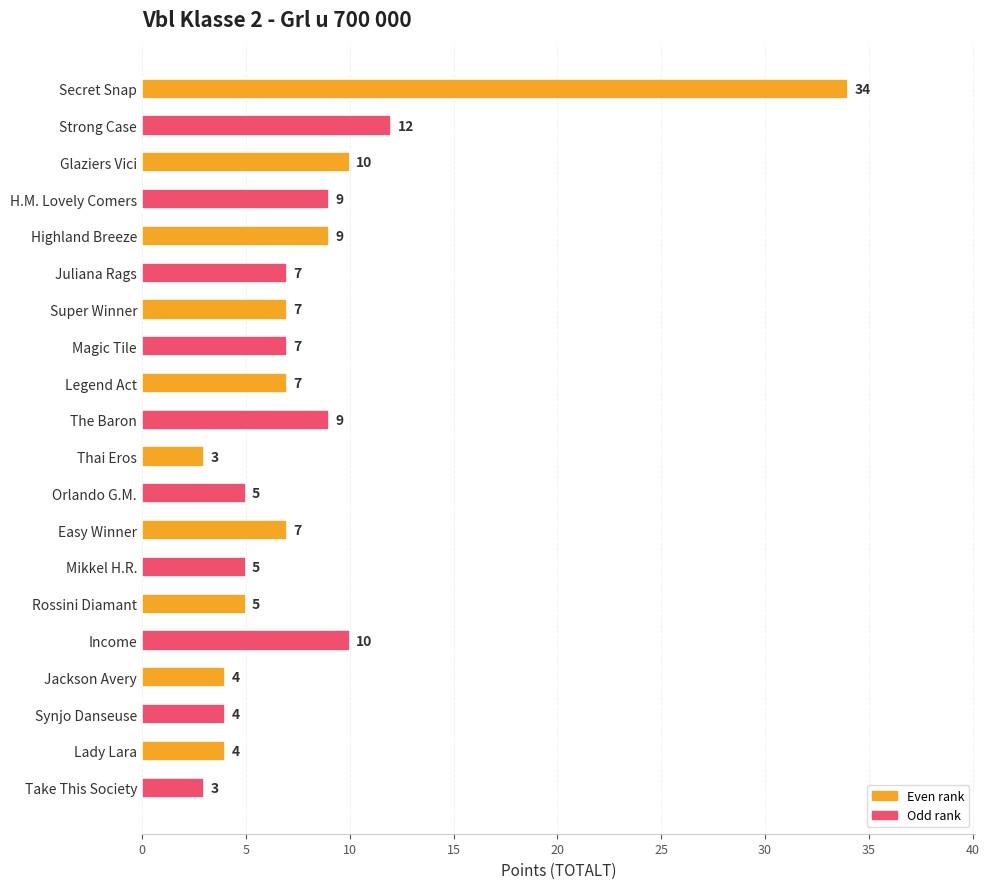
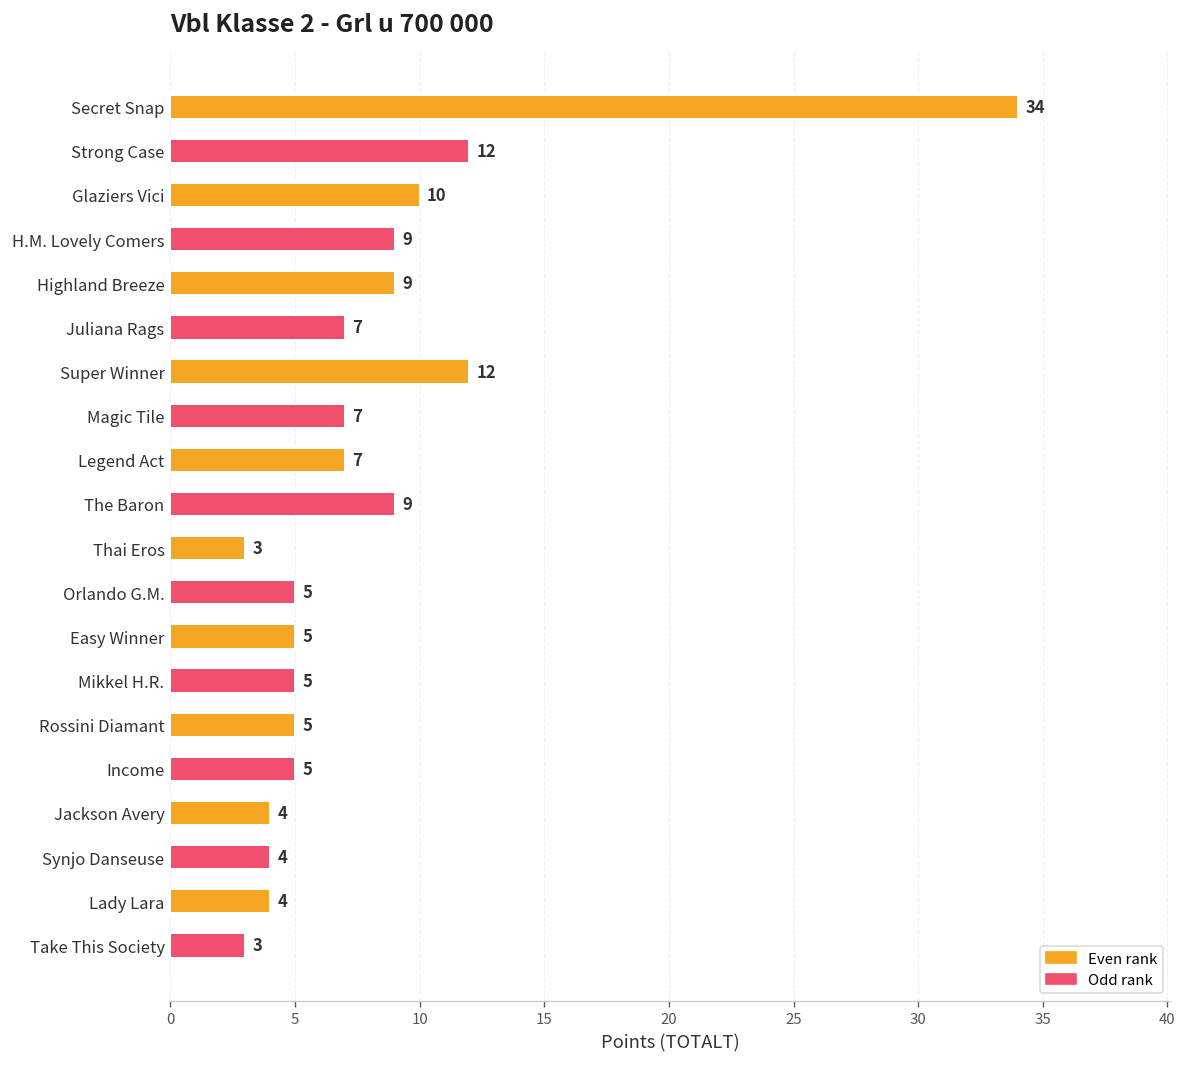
  {
    "Secret Snap": 34,
    "Strong Case": 12,
    "Glaziers Vici": 10,
    "H.M. Lovely Comers": 9,
    "Highland Breeze": 9,
    "Juliana Rags": 7,
-   "Super Winner": 7,
+   "Super Winner": 12,
    "Magic Tile": 7,
    "Legend Act": 7,
    "The Baron": 9,
    "Thai Eros": 3,
    "Orlando G.M.": 5,
-   "Easy Winner": 7,
+   "Easy Winner": 5,
    "Mikkel H.R.": 5,
    "Rossini Diamant": 5,
-   "Income": 10,
+   "Income": 5,
    "Jackson Avery": 4,
    "Synjo Danseuse": 4,
    "Lady Lara": 4,
    "Take This Society": 3
  }
